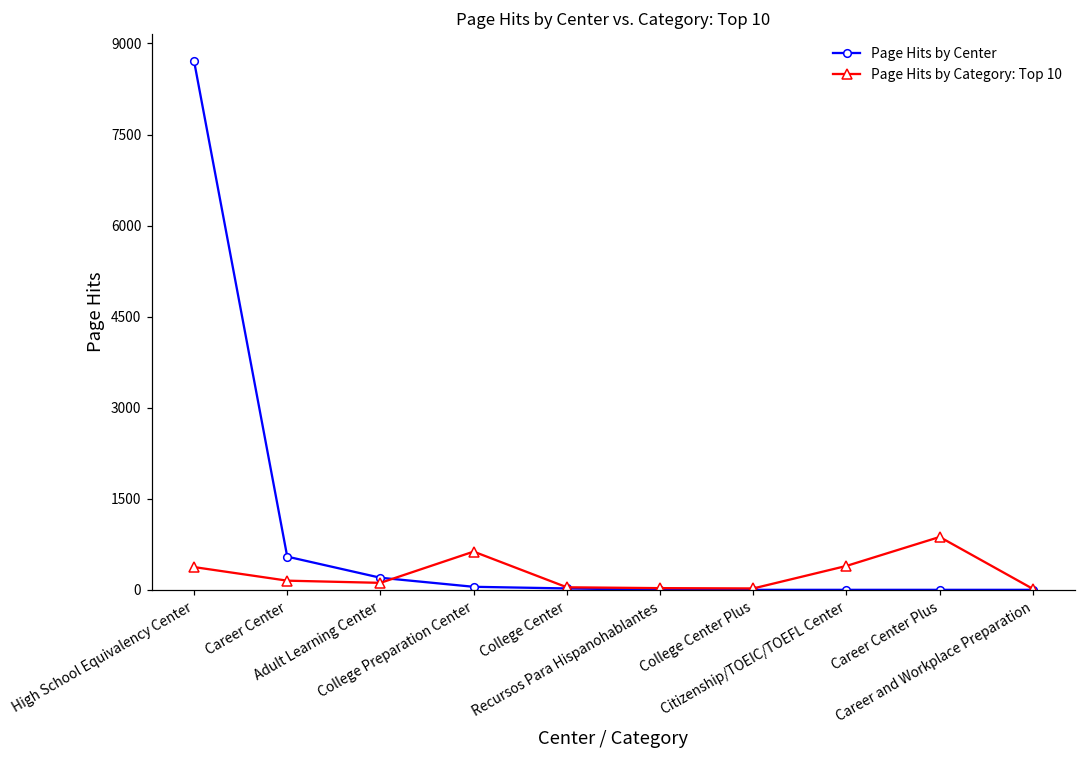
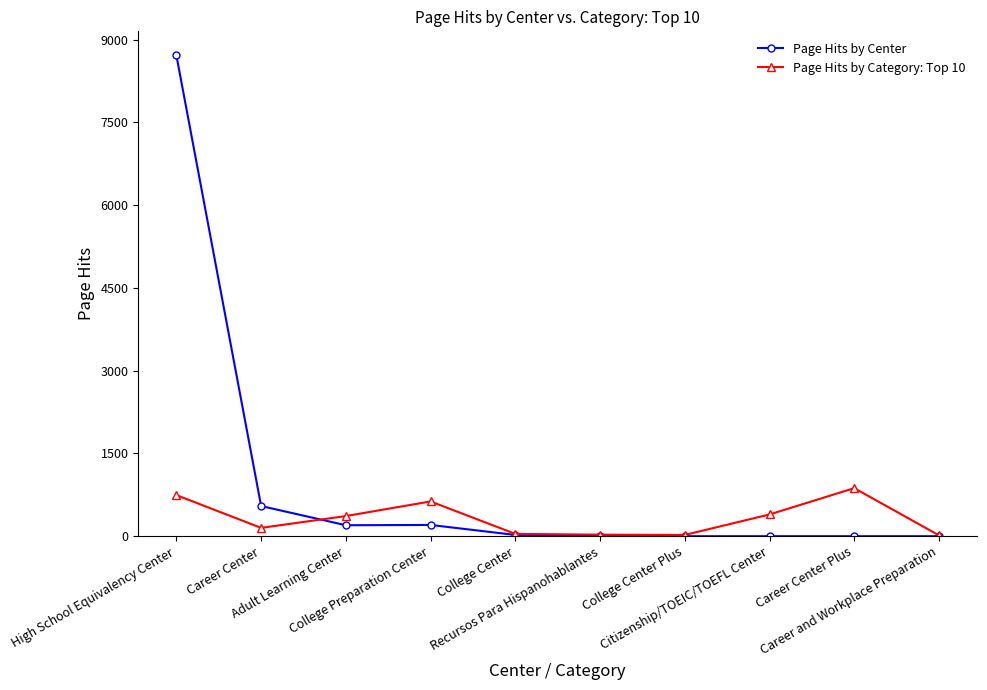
  {
    "Page Hits by Center": {
      "High School Equivalency Center": 8700,
      "Career Center": 500,
      "Adult Learning Center": 200,
-     "College Preparation Center": 100,
+     "College Preparation Center": 200,
      "Citizenship/TOEIC/TOEFL Center": 0,
      "Career Center Plus": 0
    },
    "Page Hits by Category: Top 10": {
-     "High School Equivalency Center": 400,
+     "High School Equivalency Center": 700,
      "Career Center": 200,
-     "Adult Learning Center": 100,
+     "Adult Learning Center": 400,
      "College Preparation Center": 600,
      "Citizenship/TOEIC/TOEFL Center": 400,
      "Career Center Plus": 900
    }
  }
